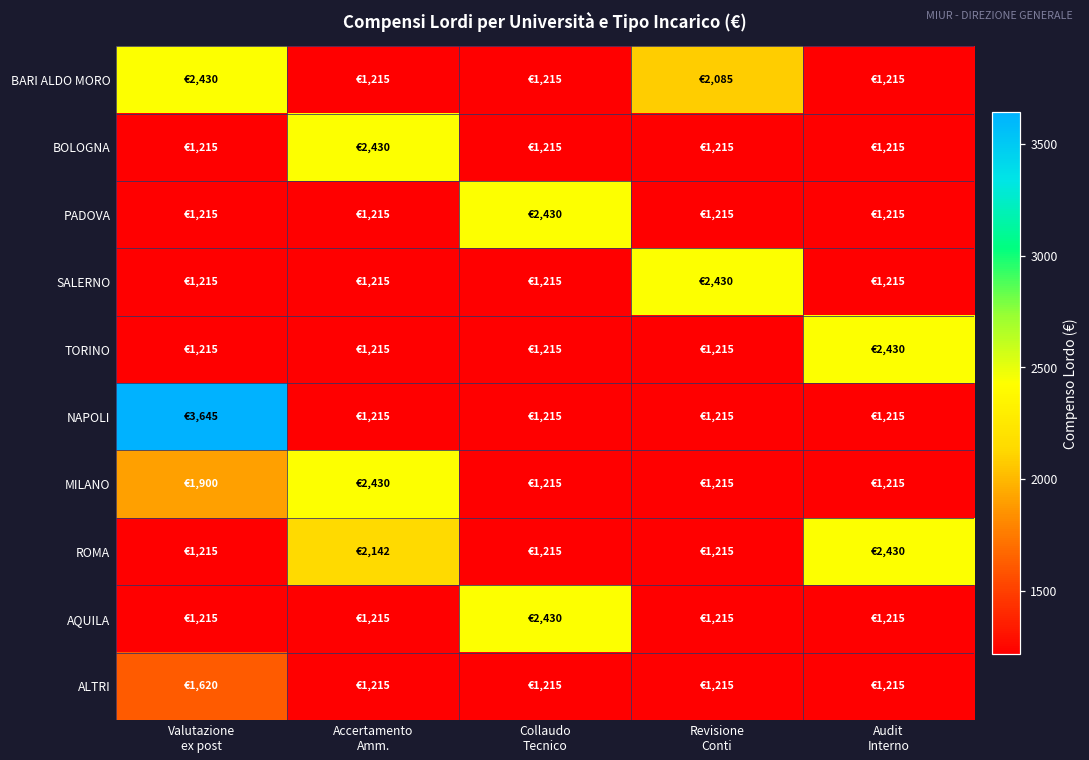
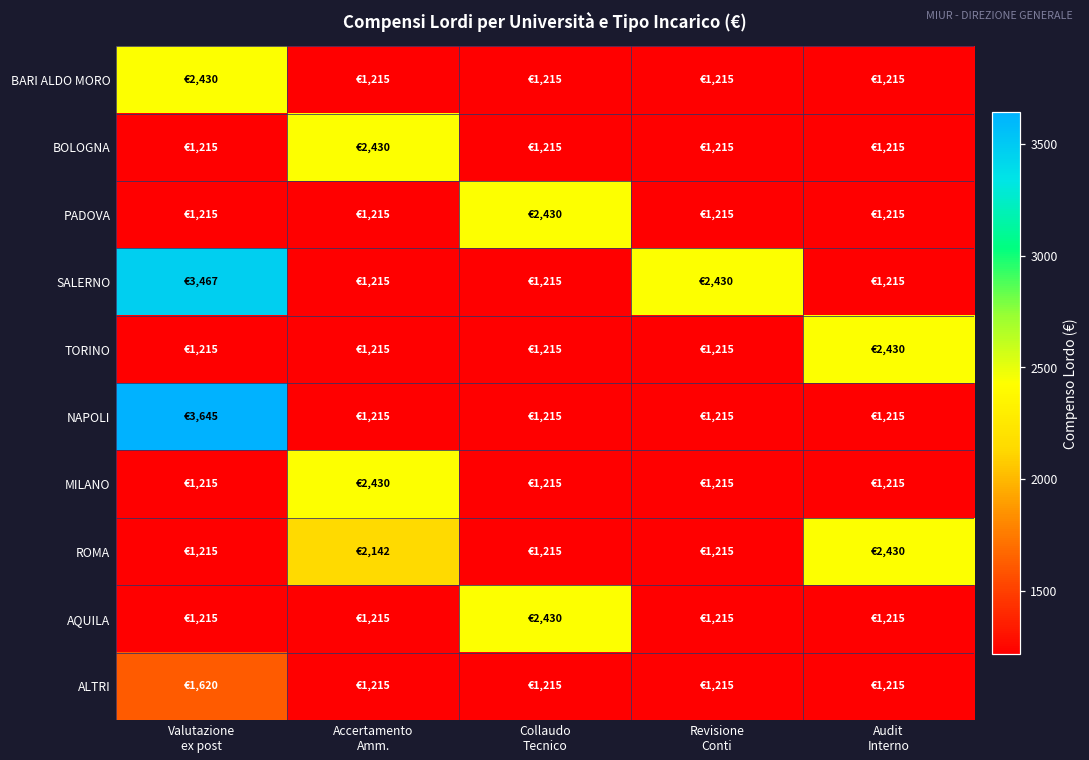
  {
    "BARI ALDO MORO": {
      "Valutazione ex post": "€2,430",
      "Accertamento Amm.": "€1,215",
      "Collaudo Tecnico": "€1,215",
-     "Revisione Conti": "€2,085",
+     "Revisione Conti": "€1,215",
      "Audit Interno": "€1,215"
    },
    "BOLOGNA": {
      "Valutazione ex post": "€1,215",
      "Accertamento Amm.": "€2,430",
      "Collaudo Tecnico": "€1,215",
      "Revisione Conti": "€1,215",
      "Audit Interno": "€1,215"
    },
    "PADOVA": {
      "Valutazione ex post": "€1,215",
      "Accertamento Amm.": "€1,215",
      "Collaudo Tecnico": "€2,430",
      "Revisione Conti": "€1,215",
      "Audit Interno": "€1,215"
    },
    "SALERNO": {
-     "Valutazione ex post": "€1,215",
+     "Valutazione ex post": "€3,467",
      "Accertamento Amm.": "€1,215",
      "Collaudo Tecnico": "€1,215",
      "Revisione Conti": "€2,430",
      "Audit Interno": "€1,215"
    },
    "TORINO": {
      "Valutazione ex post": "€1,215",
      "Accertamento Amm.": "€1,215",
      "Collaudo Tecnico": "€1,215",
      "Revisione Conti": "€1,215",
      "Audit Interno": "€2,430"
    },
    "NAPOLI": {
      "Valutazione ex post": "€3,645",
      "Accertamento Amm.": "€1,215",
      "Collaudo Tecnico": "€1,215",
      "Revisione Conti": "€1,215",
      "Audit Interno": "€1,215"
    },
    "MILANO": {
-     "Valutazione ex post": "€1,900",
+     "Valutazione ex post": "€1,215",
      "Accertamento Amm.": "€2,430",
      "Collaudo Tecnico": "€1,215",
      "Revisione Conti": "€1,215",
      "Audit Interno": "€1,215"
    },
    "ROMA": {
      "Valutazione ex post": "€1,215",
      "Accertamento Amm.": "€2,142",
      "Collaudo Tecnico": "€1,215",
      "Revisione Conti": "€1,215",
      "Audit Interno": "€2,430"
    },
    "AQUILA": {
      "Valutazione ex post": "€1,215",
      "Accertamento Amm.": "€1,215",
      "Collaudo Tecnico": "€2,430",
      "Revisione Conti": "€1,215",
      "Audit Interno": "€1,215"
    },
    "ALTRI": {
      "Valutazione ex post": "€1,620",
      "Accertamento Amm.": "€1,215",
      "Collaudo Tecnico": "€1,215",
      "Revisione Conti": "€1,215",
      "Audit Interno": "€1,215"
    }
  }
